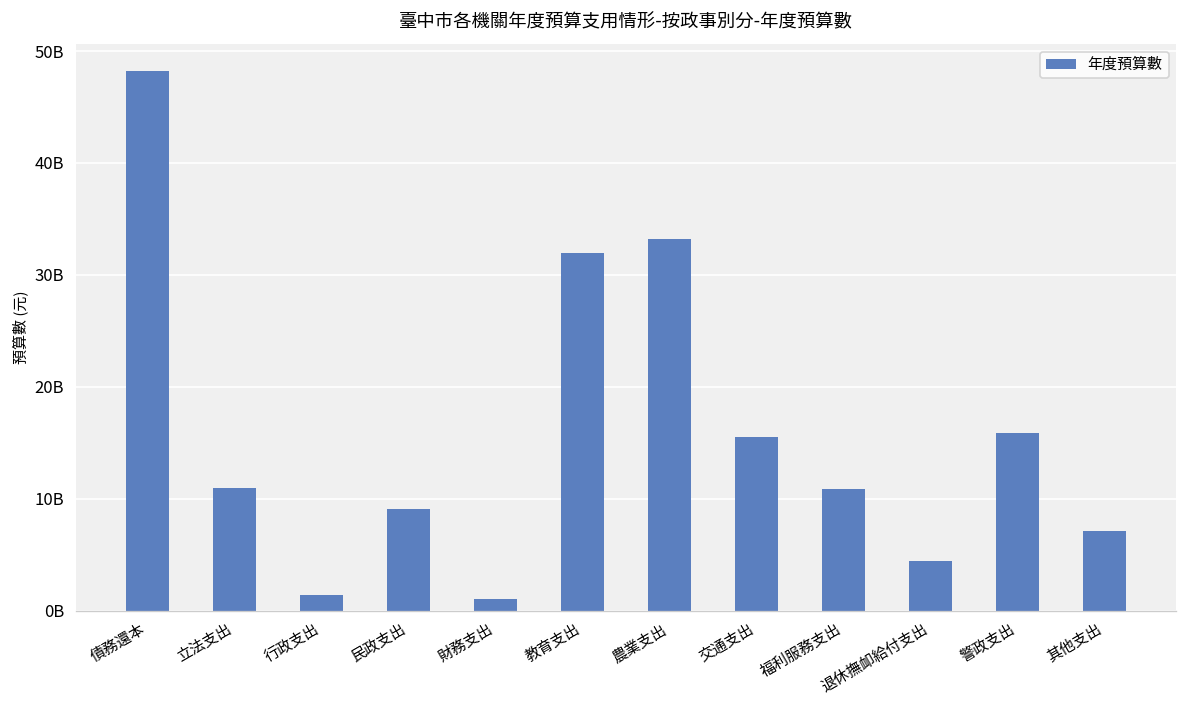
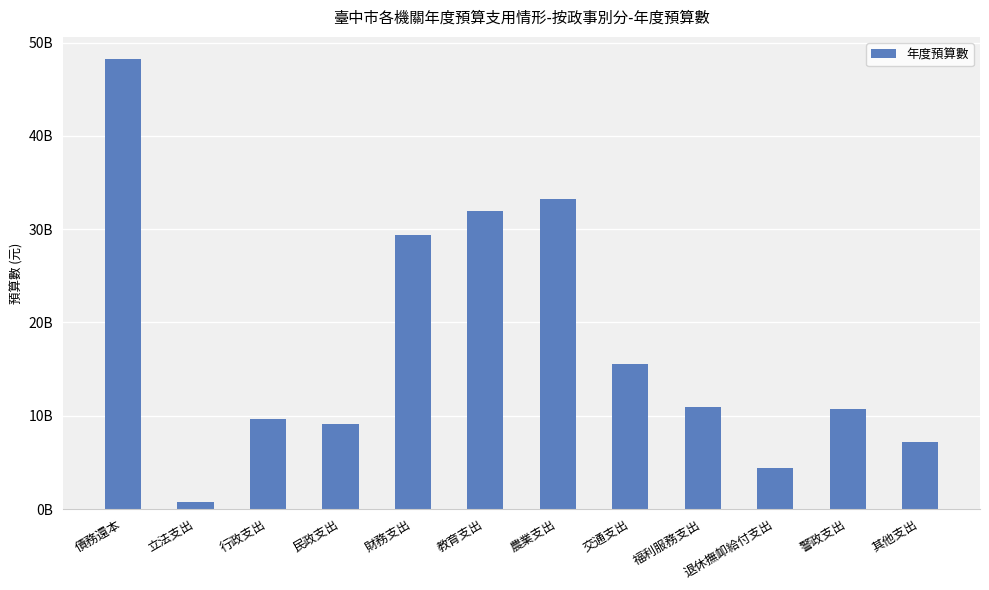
  {
    "債務還本": 48000000000,
-   "立法支出": 11000000000,
-   "行政支出": 1000000000,
+   "立法支出": 1000000000,
+   "行政支出": 10000000000,
    "民政支出": 9000000000,
-   "財務支出": 1000000000,
+   "財務支出": 29000000000,
    "教育支出": 32000000000,
    "農業支出": 33000000000,
    "交通支出": 16000000000,
    "福利服務支出": 11000000000,
    "退休撫卹給付支出": 4000000000,
-   "警政支出": 16000000000,
+   "警政支出": 11000000000,
    "其他支出": 7000000000
  }
